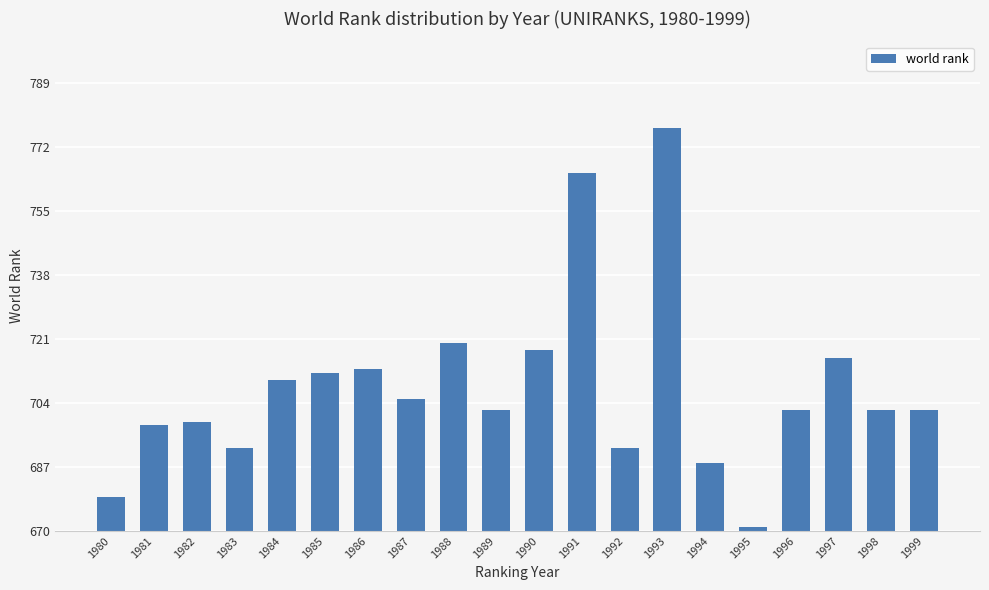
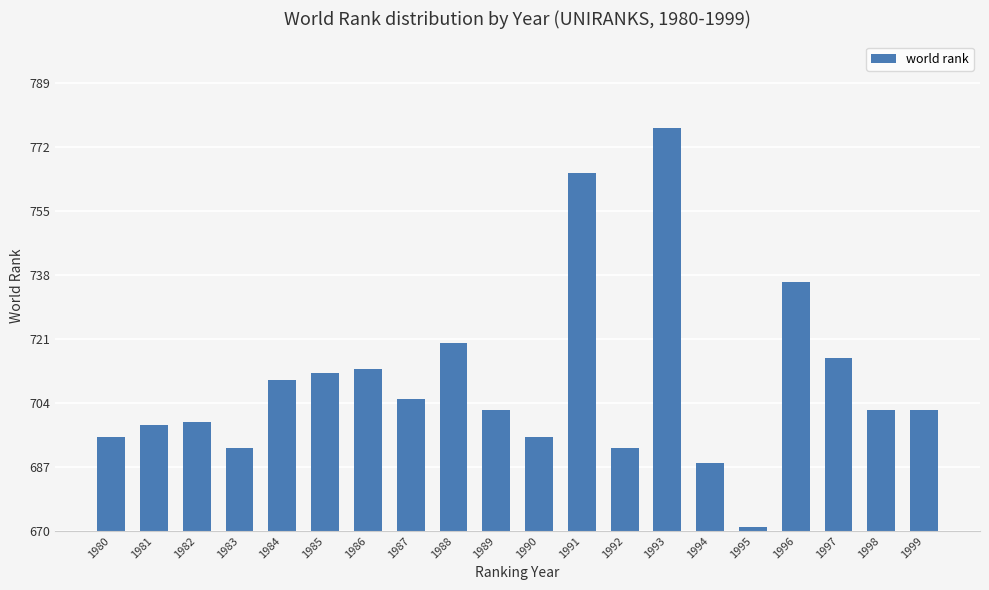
  {
-   "1980": 679,
+   "1980": 695,
    "1981": 698,
    "1982": 699,
    "1983": 692,
    "1984": 710,
    "1985": 712,
    "1986": 713,
    "1987": 705,
    "1988": 720,
    "1989": 702,
-   "1990": 718,
+   "1990": 695,
    "1991": 765,
    "1992": 692,
    "1993": 777,
    "1994": 688,
    "1995": 671,
-   "1996": 702,
+   "1996": 736,
    "1997": 716,
    "1998": 702,
    "1999": 702
  }
